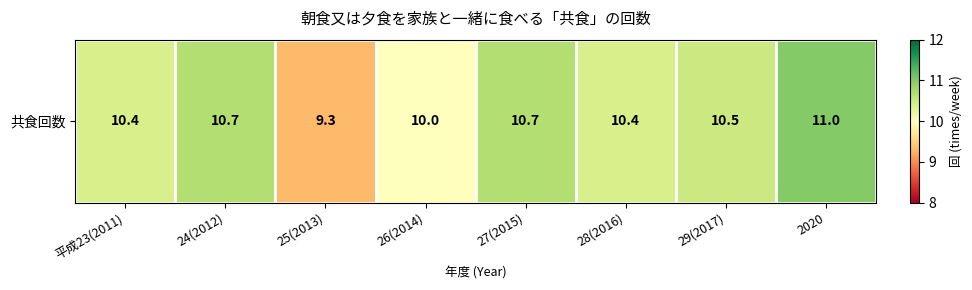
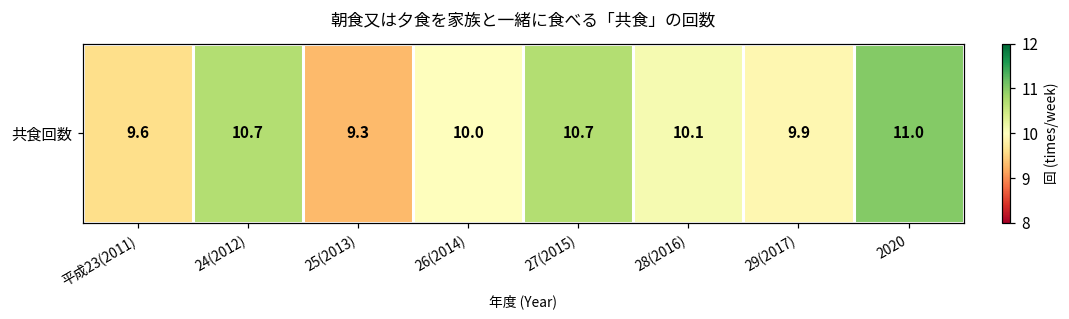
  {
    "共食回数": {
-     "平成23(2011)": 10.4,
+     "平成23(2011)": 9.6,
      "24(2012)": 10.7,
      "25(2013)": 9.3,
      "26(2014)": 10.0,
      "27(2015)": 10.7,
-     "28(2016)": 10.4,
-     "29(2017)": 10.5,
+     "28(2016)": 10.1,
+     "29(2017)": 9.9,
      "2020": 11.0
    }
  }
